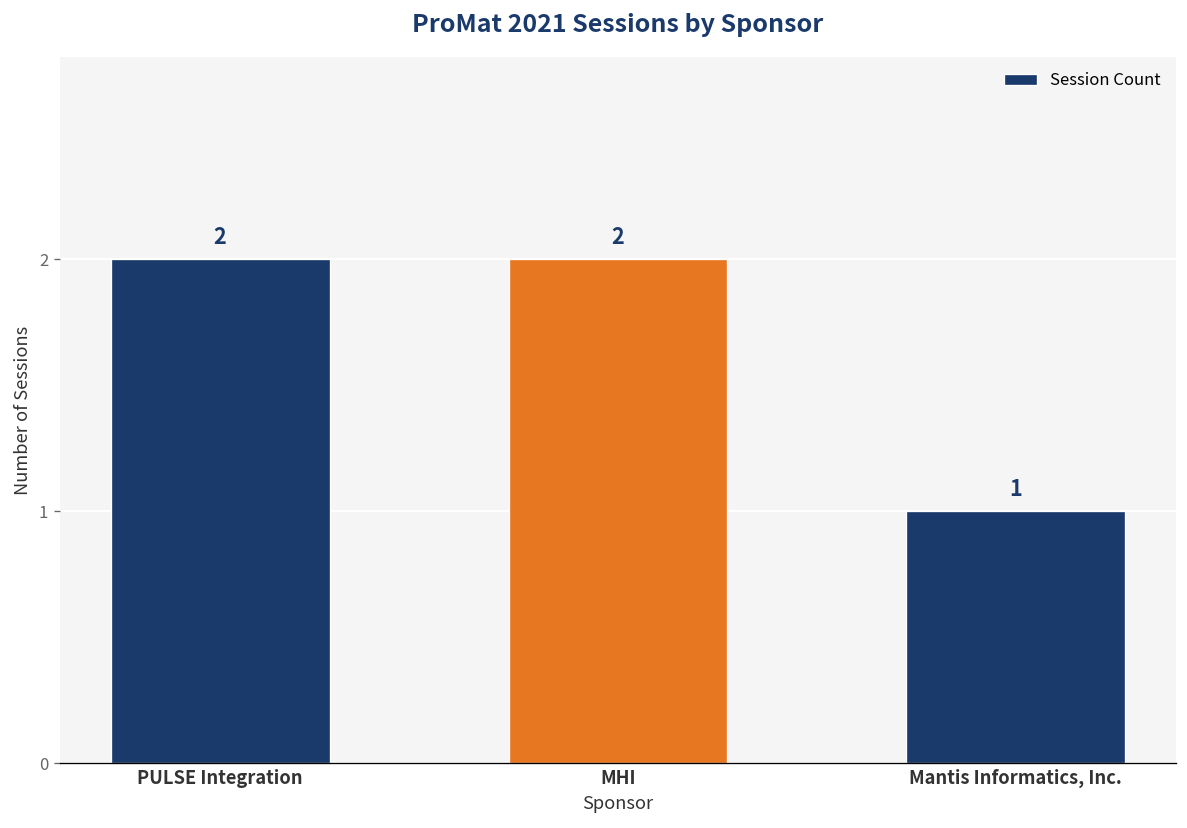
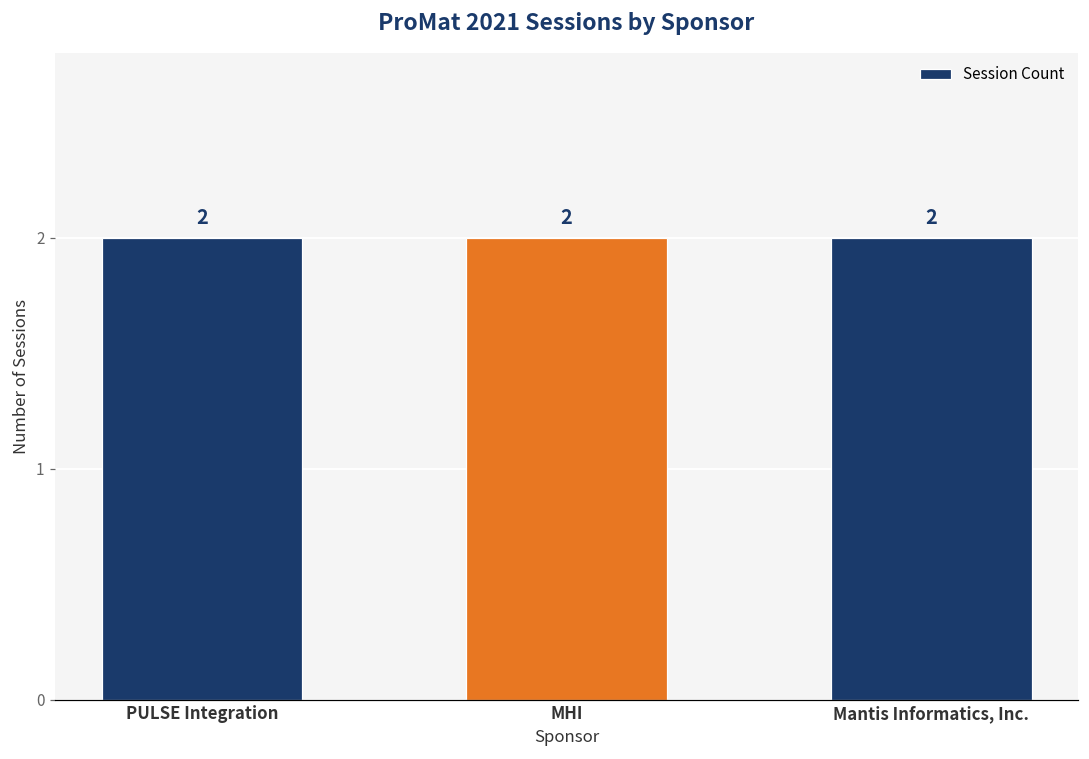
  {
    "PULSE Integration": 2,
    "MHI": 2,
-   "Mantis Informatics, Inc.": 1
+   "Mantis Informatics, Inc.": 2
  }
